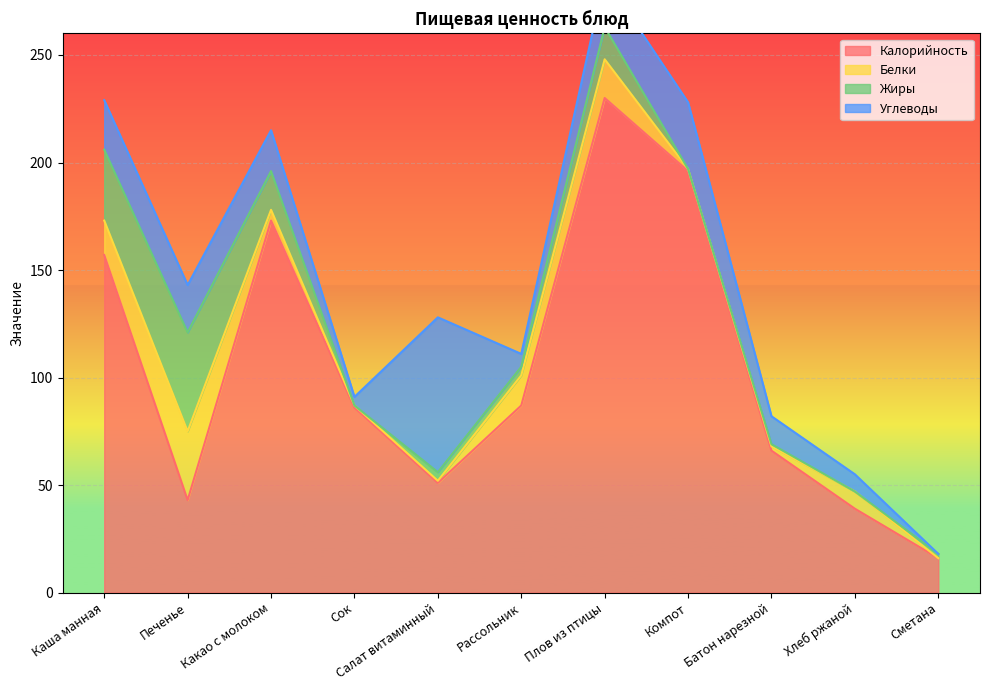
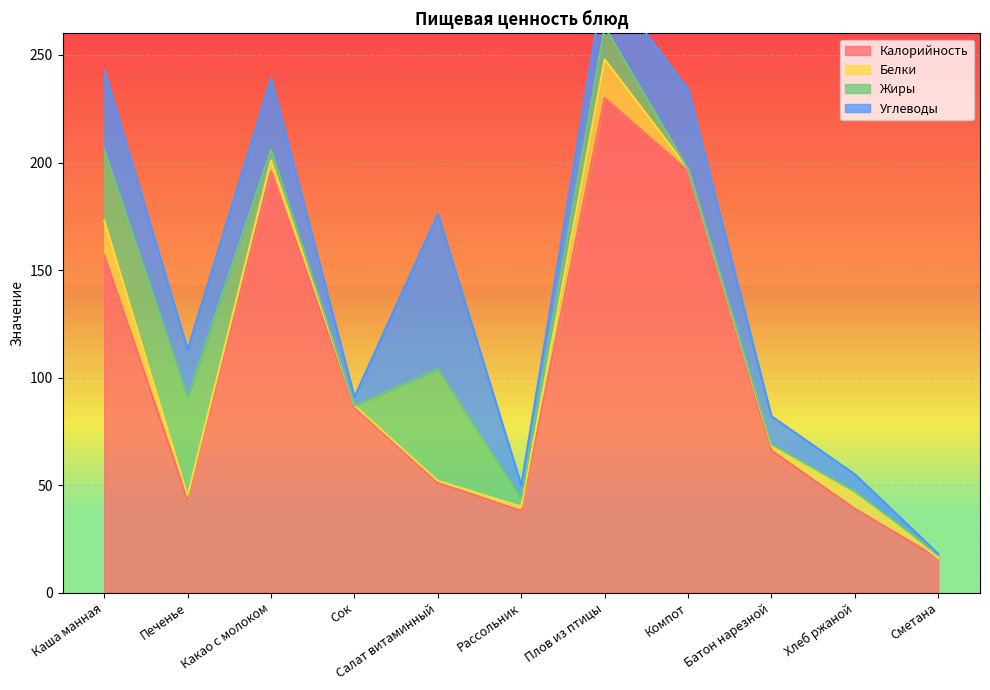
  {
    "Калорийность": {
      "Каша манная": 157,
      "Печенье": 43,
-     "Какао с молоком": 173,
-     "Рассольник": 87,
+     "Какао с молоком": 196,
+     "Рассольник": 38,
      "Плов из птицы": 230,
      "Батон нарезной": 66,
      "Хлеб ржаной": 39
    },
    "Белки": {
      "Каша манная": 16,
-     "Печенье": 32,
+     "Печенье": 2,
      "Какао с молоком": 5,
-     "Рассольник": 14,
+     "Рассольник": 2,
      "Плов из птицы": 18
    },
    "Жиры": {
      "Каша манная": 33,
      "Печенье": 46,
-     "Какао с молоком": 18,
-     "Салат витаминный": 4,
+     "Какао с молоком": 5,
+     "Салат витаминный": 52,
      "Рассольник": 4
    },
    "Углеводы": {
-     "Каша манная": 23,
+     "Каша манная": 37,
      "Печенье": 22,
-     "Какао с молоком": 19,
+     "Какао с молоком": 33,
      "Сок": 4,
      "Салат витаминный": 72,
      "Рассольник": 6,
-     "Компот": 31,
+     "Компот": 37,
      "Батон нарезной": 13,
      "Хлеб ржаной": 8
    }
  }
